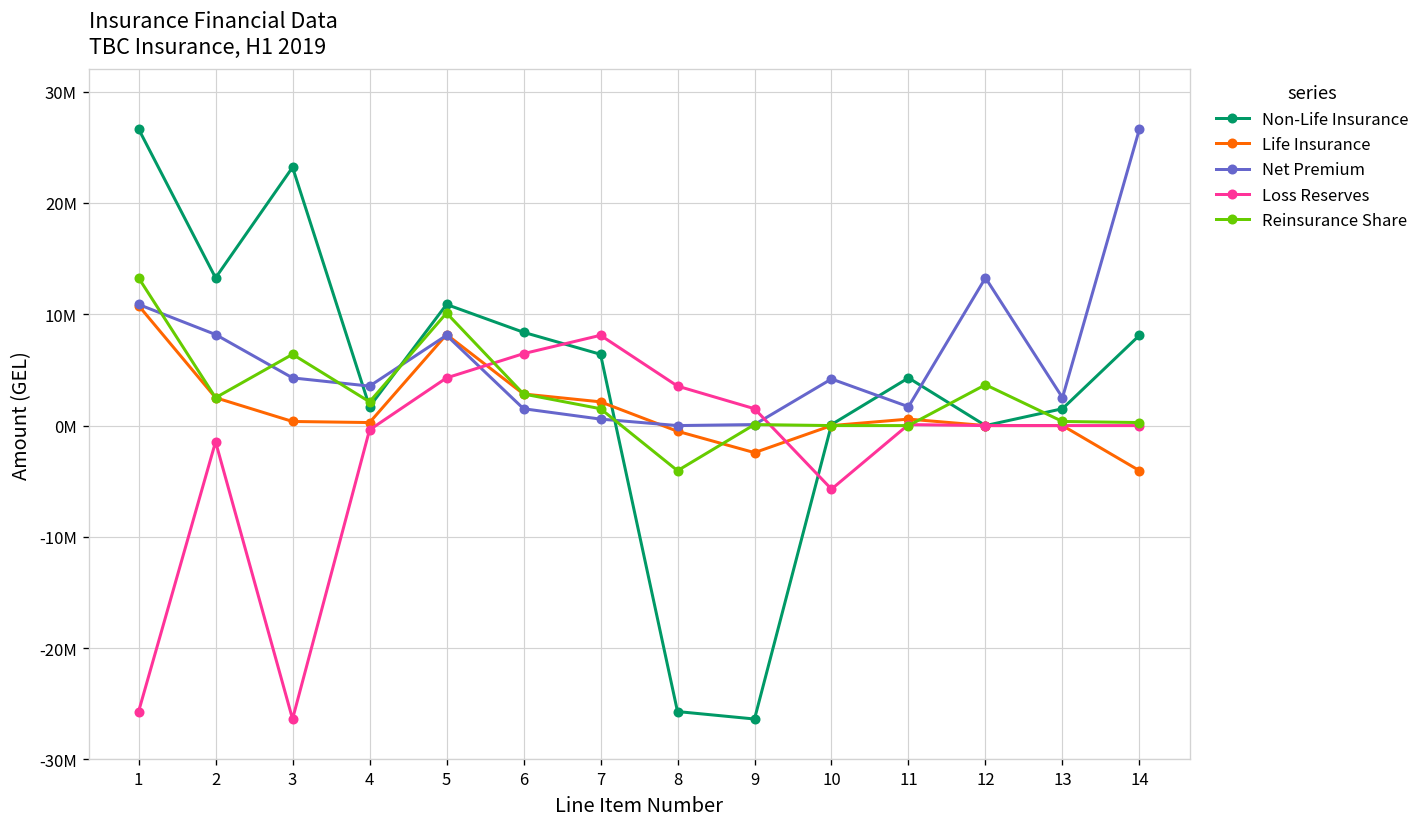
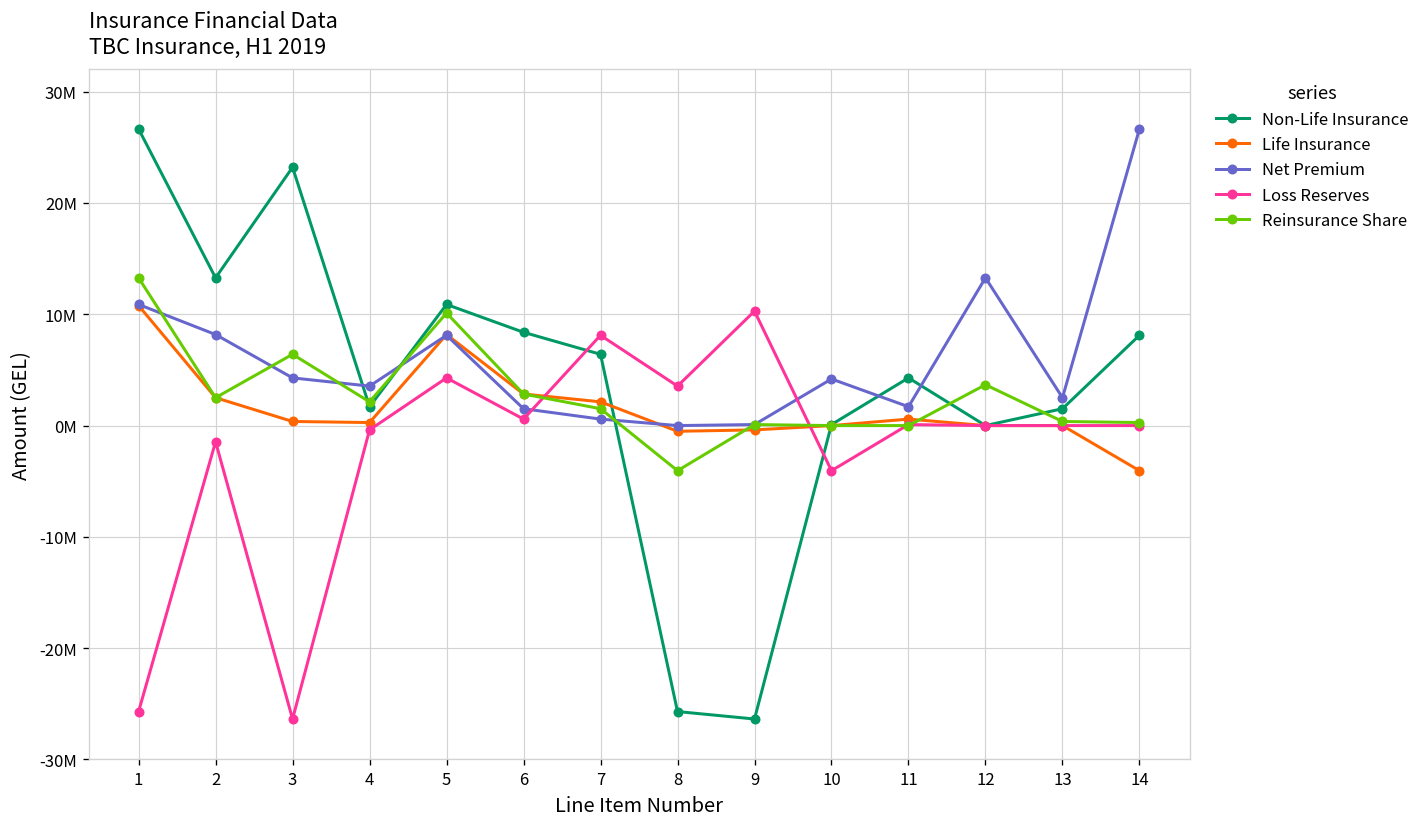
  {
    "Non-Life Insurance": {
      "1": 27000000,
      "2": 13000000,
      "3": 23000000,
      "4": 2000000,
      "5": 11000000,
      "6": 8000000,
      "7": 6000000,
      "8": -26000000,
      "9": -26000000,
      "11": 4000000,
      "13": 2000000,
      "14": 8000000
    },
    "Life Insurance": {
      "3": 0,
      "4": 0,
      "7": 2000000,
      "8": -1000000,
-     "9": -2000000,
+     "9": 0,
      "11": 1000000,
      "14": -4000000
    },
    "Net Premium": {
      "2": 8000000,
      "3": 4000000,
      "4": 4000000,
      "6": 2000000,
      "7": 1000000,
      "8": 0,
      "10": 4000000,
      "11": 2000000,
      "12": 13000000,
      "13": 3000000,
      "14": 27000000
    },
    "Loss Reserves": {
      "1": -26000000,
      "2": -1000000,
      "3": -26000000,
      "4": 0,
      "5": 4000000,
-     "6": 6000000,
+     "6": 1000000,
      "7": 8000000,
      "8": 4000000,
-     "9": 2000000,
-     "10": -6000000
+     "9": 10000000,
+     "10": -4000000
    },
    "Reinsurance Share": {
      "1": 13000000,
      "3": 6000000,
      "4": 2000000,
      "5": 10000000,
      "7": 2000000,
      "8": -4000000,
      "12": 4000000,
      "13": 0
    }
  }
